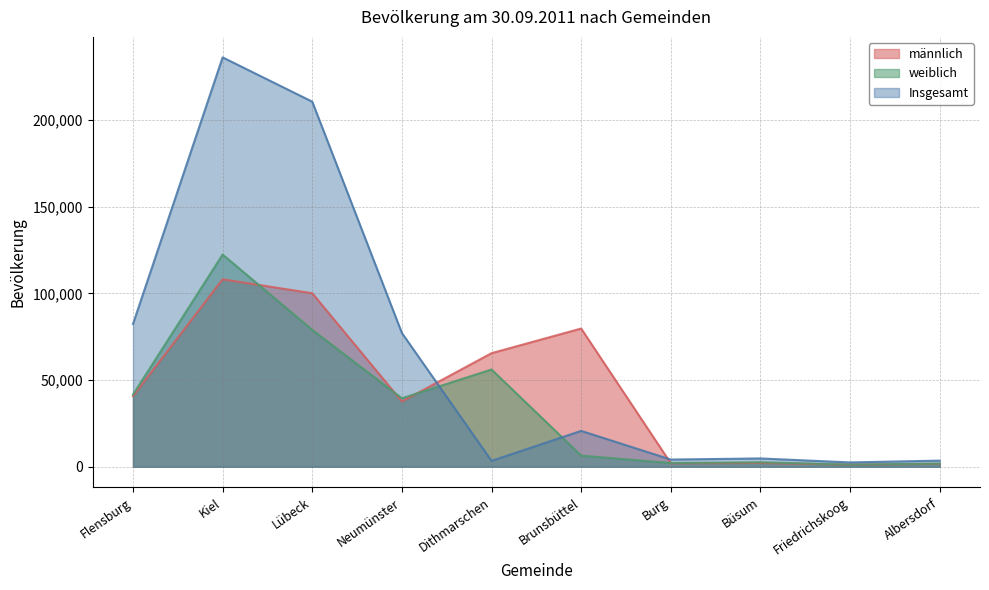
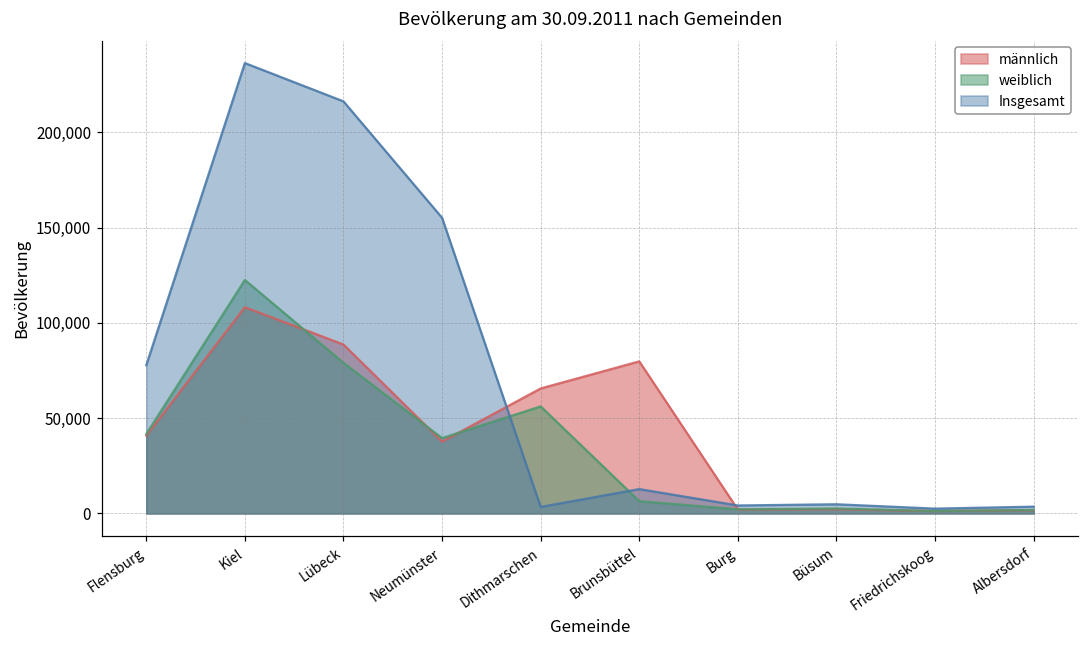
  {
    "männlich": {
      "Kiel": "108,000",
-     "Lübeck": "100,000",
+     "Lübeck": "89,000",
      "Neumünster": "38,000",
      "Dithmarschen": "66,000",
      "Brunsbüttel": "80,000"
    },
    "weiblich": {
      "Kiel": "122,000",
      "Lübeck": "79,000",
      "Neumünster": "40,000",
      "Dithmarschen": "56,000",
      "Brunsbüttel": "6,000"
    },
    "Insgesamt": {
-     "Flensburg": "82,000",
+     "Flensburg": "78,000",
      "Kiel": "236,000",
-     "Lübeck": "211,000",
-     "Neumünster": "77,000",
+     "Lübeck": "216,000",
+     "Neumünster": "155,000",
      "Dithmarschen": "3,000",
-     "Brunsbüttel": "21,000",
+     "Brunsbüttel": "13,000",
      "Burg": "4,000",
      "Büsum": "5,000",
      "Albersdorf": "4,000"
    }
  }
